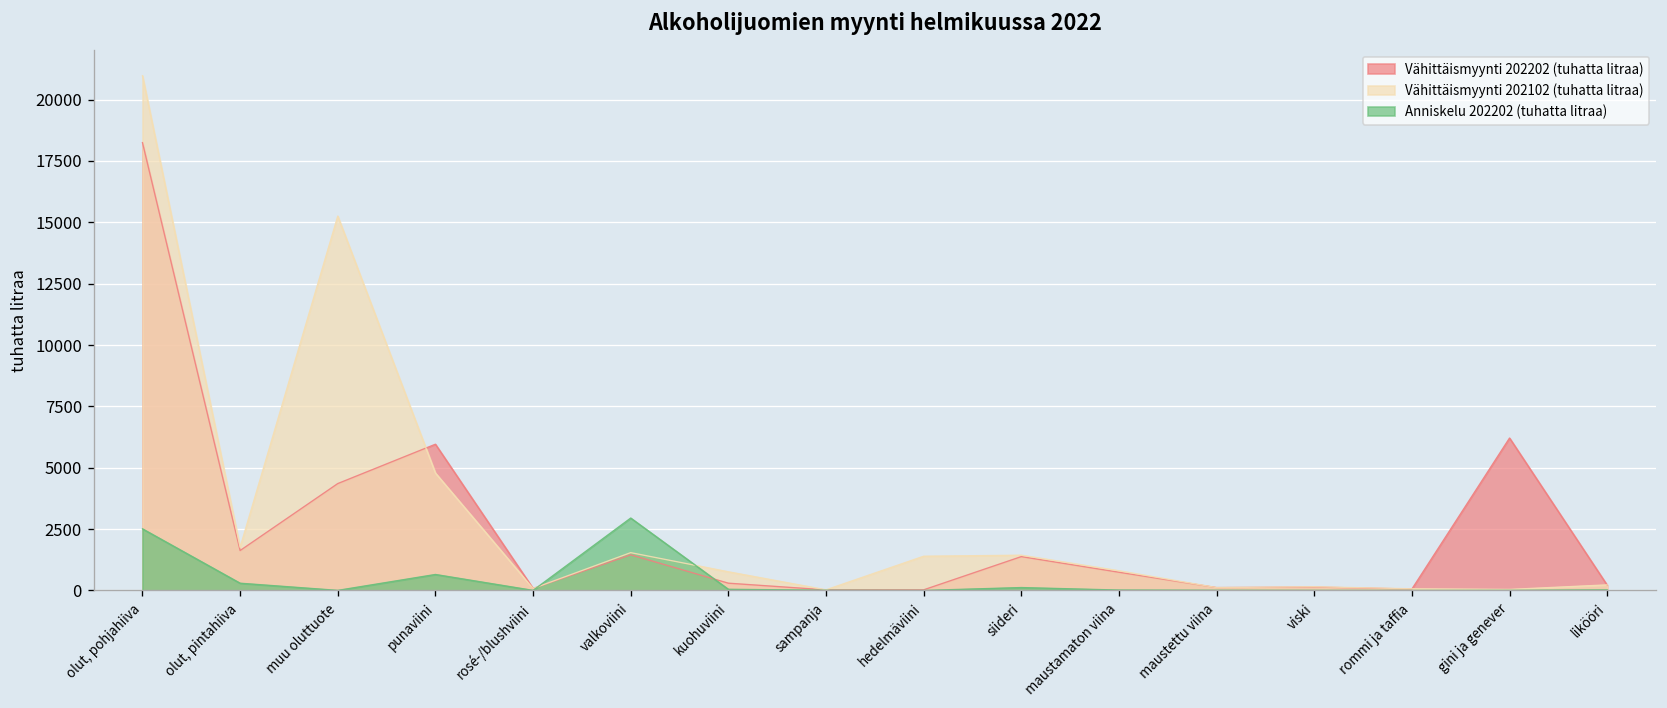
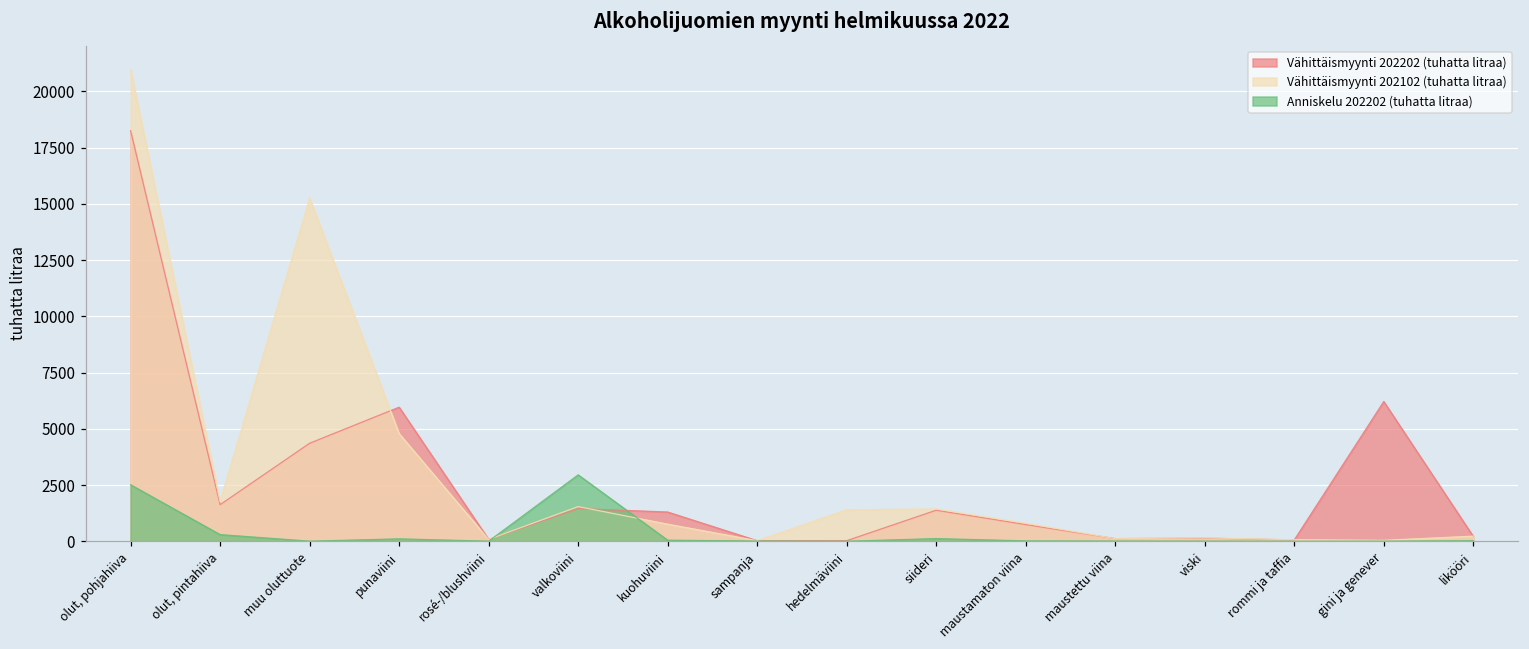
  {
    "Vähittäismyynti 202202 (tuhatta litraa)": {
      "olut, pohjahiiva": 18200,
      "olut, pintahiiva": 1600,
      "muu oluttuote": 4400,
      "punaviini": 6000,
-     "kuohuviini": 300,
+     "kuohuviini": 1300,
      "gini ja genever": 6200
    },
    "Vähittäismyynti 202102 (tuhatta litraa)": {
      "olut, pohjahiiva": 21000,
      "olut, pintahiiva": 1800,
      "muu oluttuote": 15300,
      "punaviini": 4800,
      "kuohuviini": 800,
      "hedelmäviini": 1400
    },
    "Anniskelu 202202 (tuhatta litraa)": {
      "olut, pohjahiiva": 2500,
      "olut, pintahiiva": 300,
      "muu oluttuote": 0,
-     "punaviini": 700,
+     "punaviini": 100,
      "valkoviini": 3000,
      "kuohuviini": 0,
      "siideri": 100,
      "maustamaton viina": 0,
      "viski": 0,
      "likööri": 0
    }
  }
